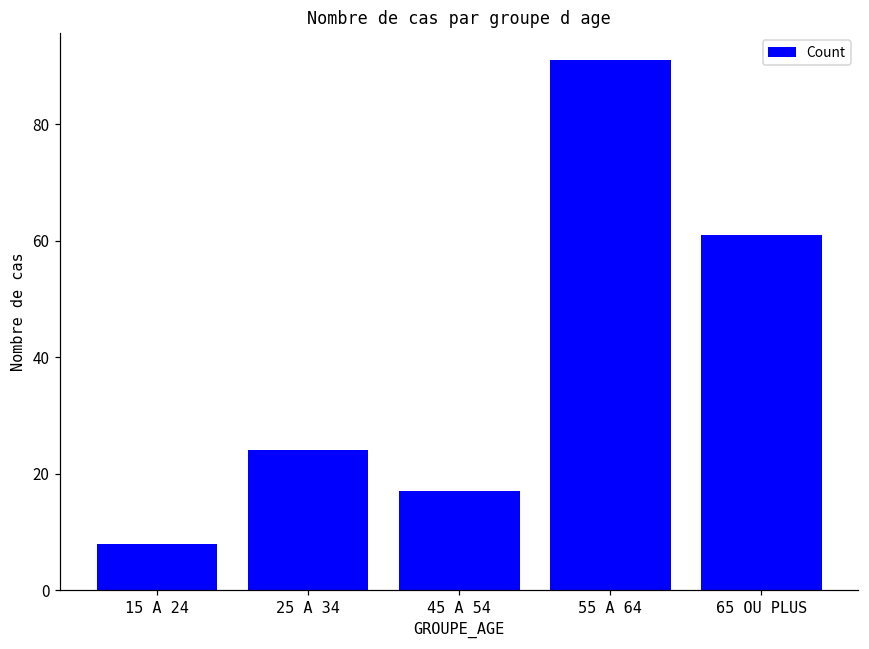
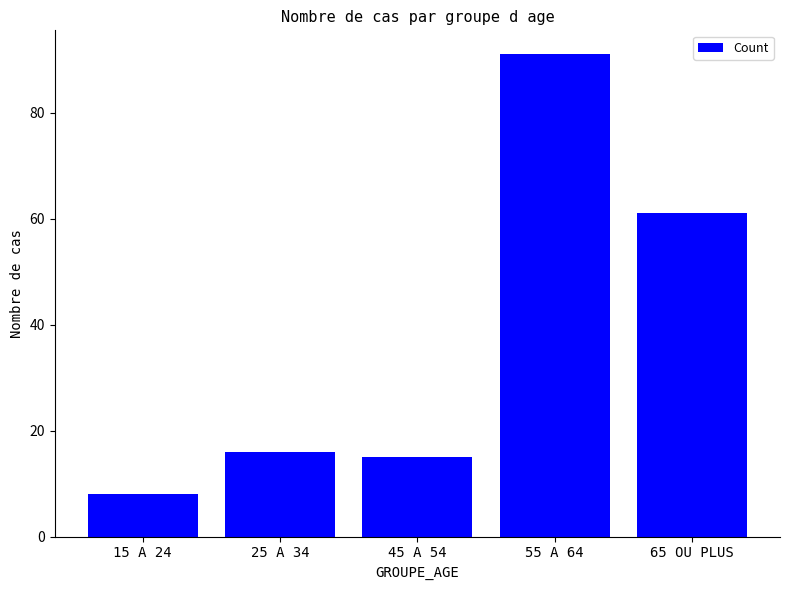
  {
    "15 A 24": 8,
-   "25 A 34": 24,
-   "45 A 54": 17,
+   "25 A 34": 16,
+   "45 A 54": 15,
    "55 A 64": 91,
    "65 OU PLUS": 61
  }
